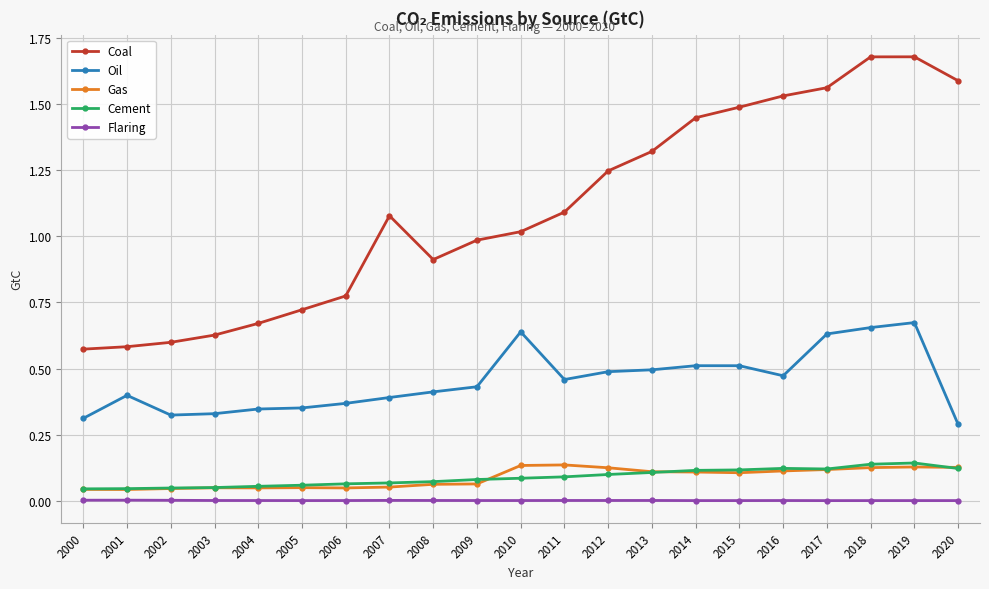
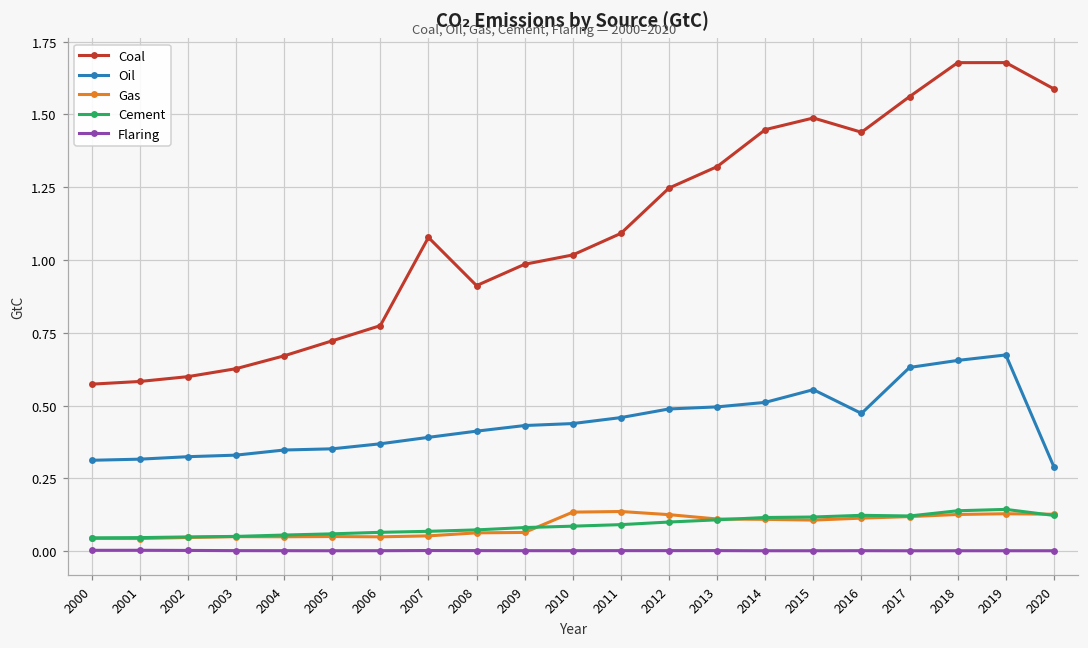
  {
    "Coal": {
      "2000": 0.57,
      "2001": 0.58,
      "2002": 0.60,
      "2003": 0.63,
      "2004": 0.67,
      "2005": 0.72,
      "2006": 0.77,
      "2007": 1.08,
      "2008": 0.91,
      "2009": 0.99,
      "2010": 1.02,
      "2011": 1.09,
      "2012": 1.25,
      "2013": 1.32,
      "2014": 1.45,
      "2015": 1.49,
-     "2016": 1.53,
+     "2016": 1.44,
      "2017": 1.56,
      "2018": 1.68,
      "2019": 1.68,
      "2020": 1.59
    },
    "Oil": {
      "2000": 0.31,
-     "2001": 0.40,
+     "2001": 0.32,
      "2002": 0.32,
      "2003": 0.33,
      "2004": 0.35,
      "2005": 0.35,
      "2006": 0.37,
      "2007": 0.39,
      "2008": 0.41,
      "2009": 0.43,
-     "2010": 0.64,
+     "2010": 0.44,
      "2011": 0.46,
      "2012": 0.49,
      "2013": 0.50,
      "2014": 0.51,
-     "2015": 0.51,
+     "2015": 0.55,
      "2016": 0.47,
      "2017": 0.63,
      "2018": 0.66,
      "2019": 0.67,
      "2020": 0.29
    },
    "Gas": {
      "2006": 0.05,
      "2007": 0.05,
      "2008": 0.06,
      "2009": 0.06,
      "2010": 0.13,
      "2011": 0.14,
      "2012": 0.13,
      "2015": 0.11,
      "2018": 0.13,
      "2019": 0.13
    },
    "Cement": {
      "2006": 0.06,
      "2007": 0.07,
      "2008": 0.07,
      "2009": 0.08,
      "2010": 0.09,
      "2011": 0.09,
      "2012": 0.10,
      "2015": 0.12,
      "2018": 0.14,
      "2019": 0.14
    },
    "Flaring": {
      "2000": 0.00,
      "2001": 0.00,
      "2002": 0.00,
      "2003": 0.00,
      "2004": 0.00,
      "2005": 0.00,
      "2006": 0.00,
      "2007": 0.00,
      "2008": 0.00,
      "2009": 0.00,
      "2010": 0.00,
      "2011": 0.00,
      "2012": 0.00,
      "2013": 0.00,
      "2014": 0.00,
      "2015": 0.00,
      "2016": 0.00,
      "2017": 0.00,
      "2018": 0.00,
      "2019": 0.00,
      "2020": 0.00
    }
  }
